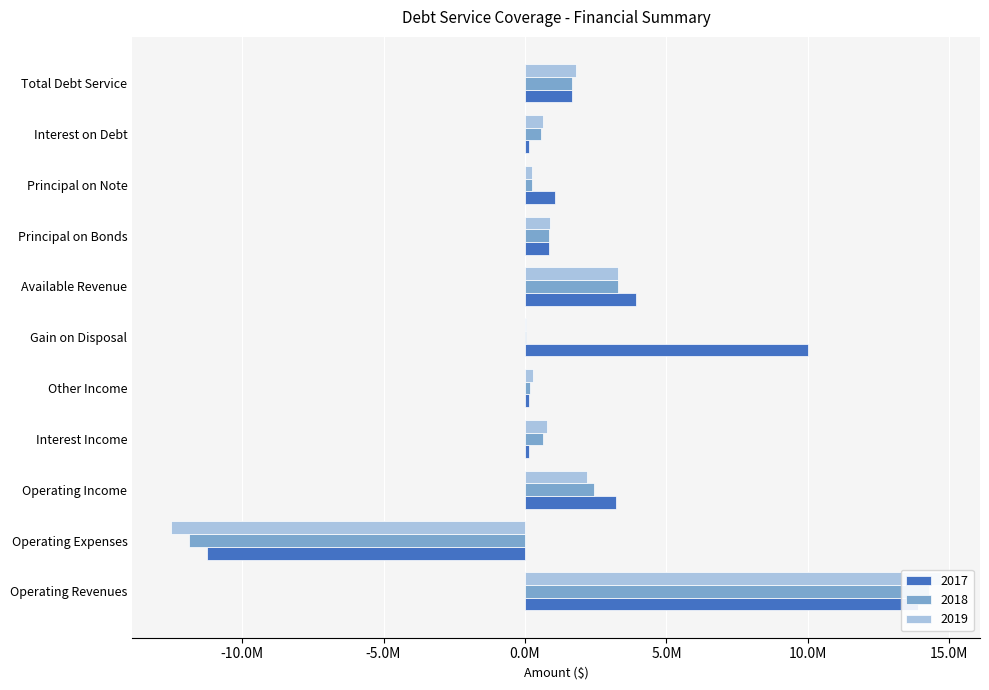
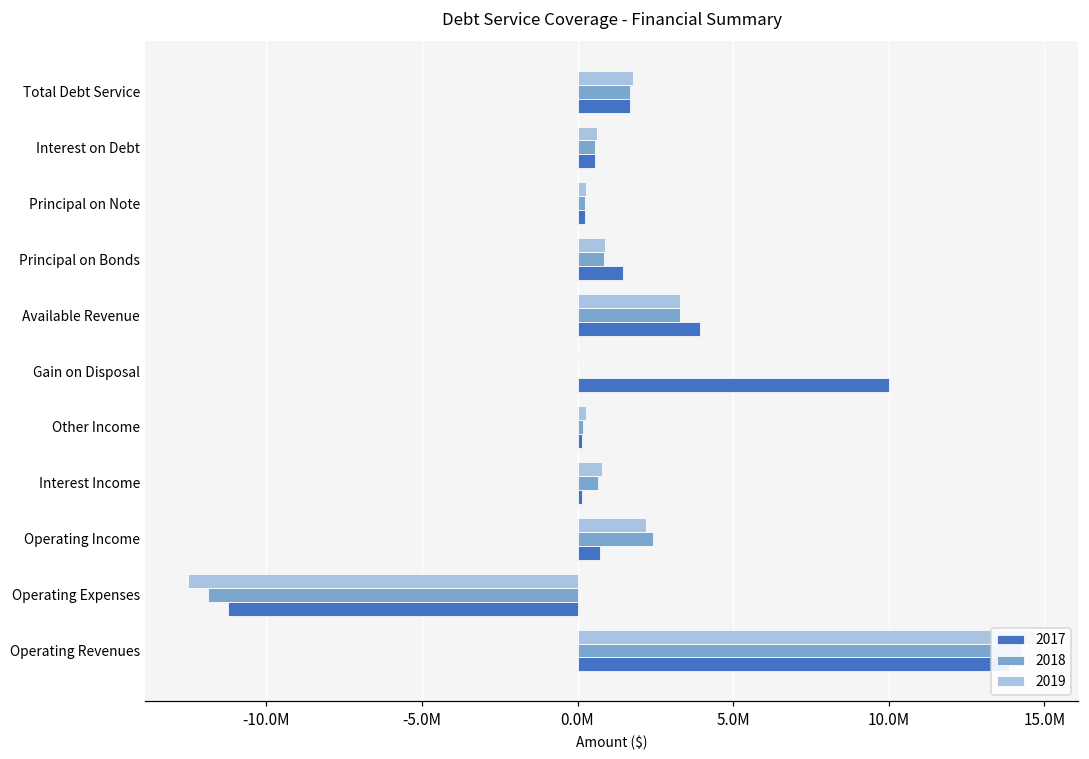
  {
    "2017": {
      "Total Debt Service": 1700000,
-     "Interest on Debt": 100000,
-     "Principal on Note": 1100000,
-     "Principal on Bonds": 900000,
+     "Interest on Debt": 600000,
+     "Principal on Note": 200000,
+     "Principal on Bonds": 1500000,
      "Available Revenue": 3900000,
      "Gain on Disposal": 10000000,
      "Other Income": 100000,
      "Interest Income": 200000,
-     "Operating Income": 3200000,
+     "Operating Income": 700000,
      "Operating Expenses": -11200000
    }
  }
